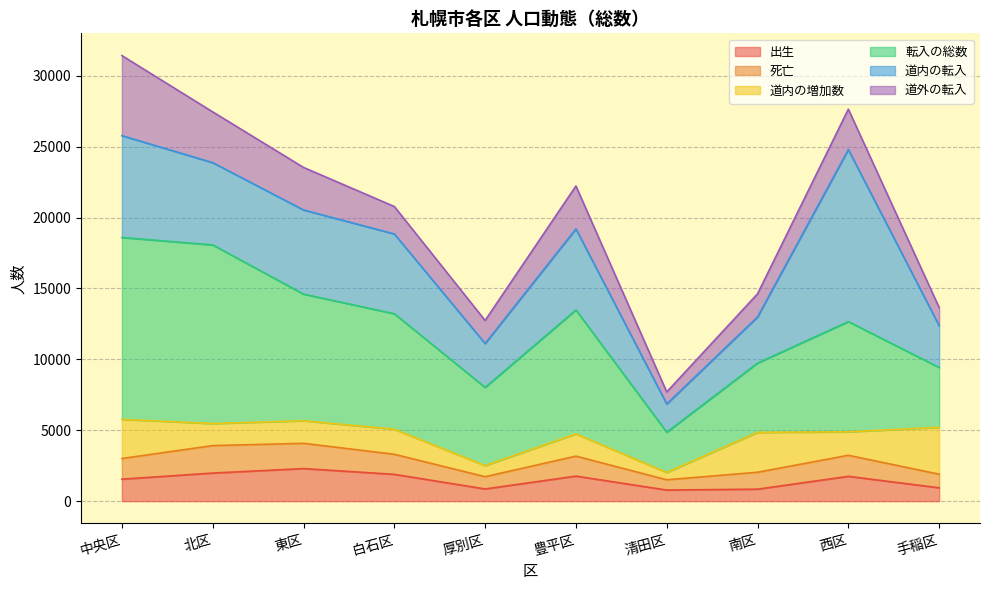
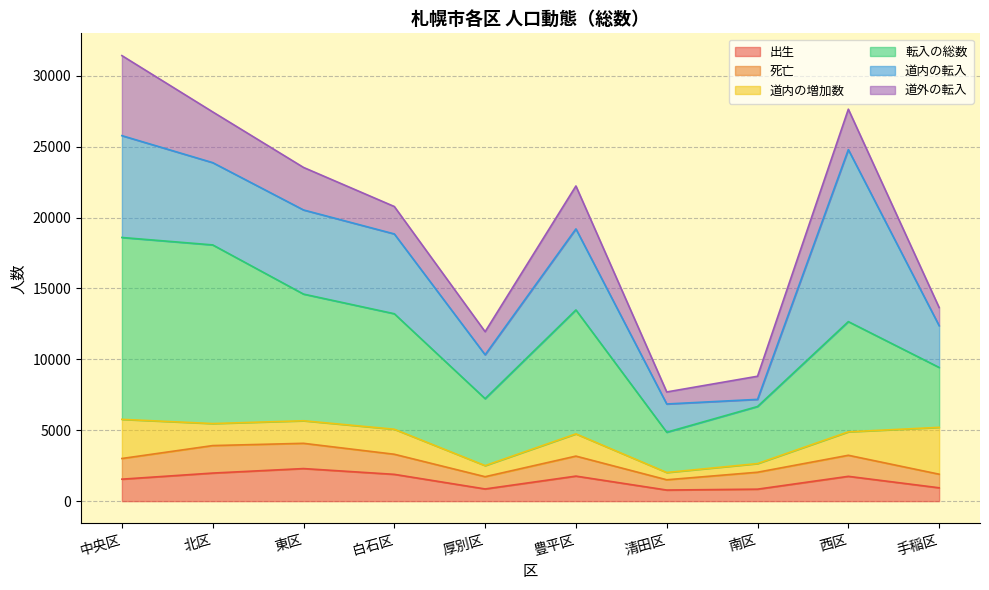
  {
    "道内の増加数": {
      "中央区": 2800,
      "北区": 1600,
      "東区": 1600,
      "白石区": 1800,
      "厚別区": 800,
      "豊平区": 1600,
      "清田区": 500,
-     "南区": 2800,
+     "南区": 600,
      "西区": 1700,
      "手稲区": 3300
    },
    "転入の総数": {
      "中央区": 12800,
      "北区": 12600,
      "東区": 8900,
      "白石区": 8100,
-     "厚別区": 5500,
+     "厚別区": 4700,
      "豊平区": 8700,
      "清田区": 2800,
-     "南区": 4900,
+     "南区": 4000,
      "西区": 7800,
      "手稲区": 4200
    },
    "道内の転入": {
      "中央区": 7200,
      "北区": 5800,
      "東区": 5900,
      "白石区": 5600,
      "厚別区": 3100,
      "豊平区": 5700,
      "清田区": 2000,
-     "南区": 3300,
+     "南区": 500,
      "西区": 12100,
      "手稲区": 2900
    },
    "道外の転入": {
      "中央区": 5600,
      "北区": 3600,
      "東区": 3000,
      "白石区": 1900,
      "厚別区": 1600,
      "豊平区": 3000,
      "清田区": 800,
      "南区": 1600,
      "西区": 2900,
      "手稲区": 1300
    }
  }
